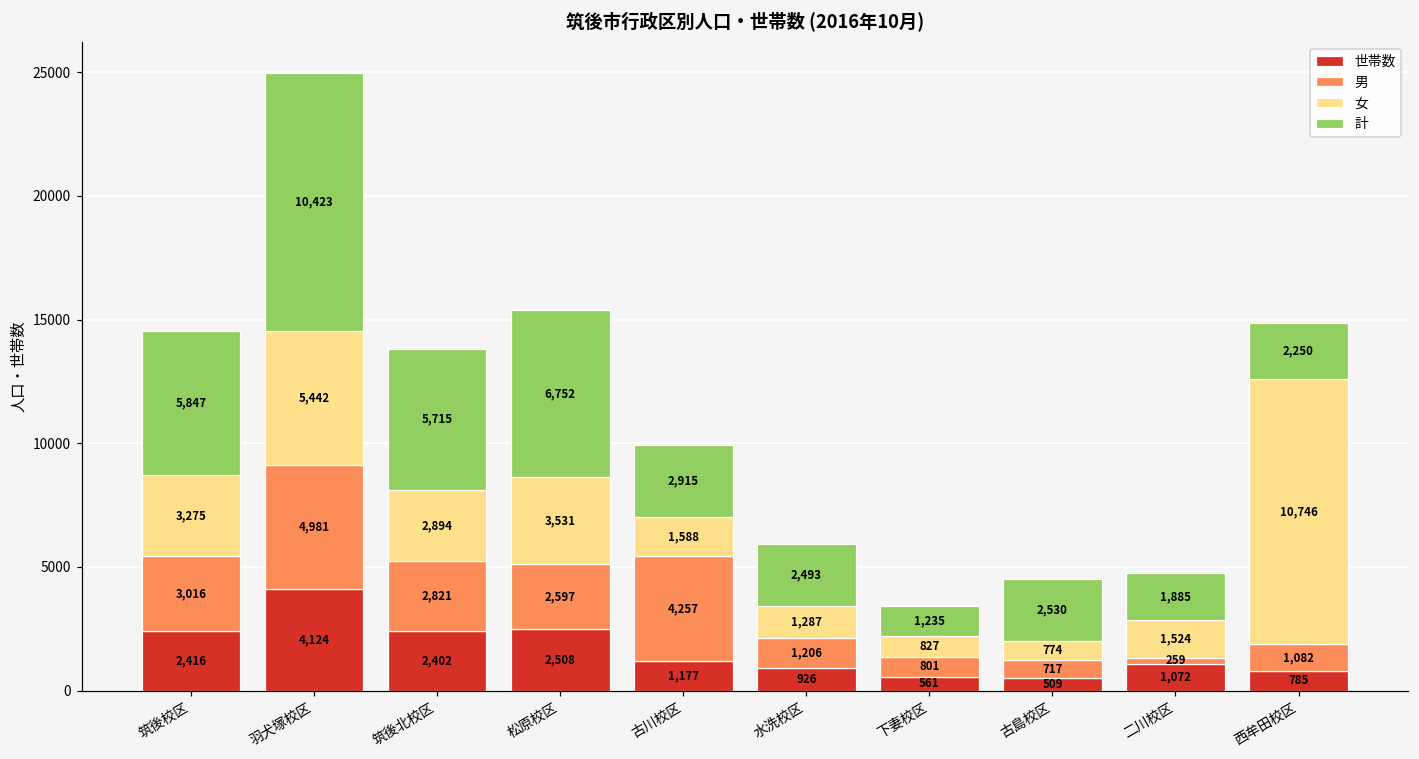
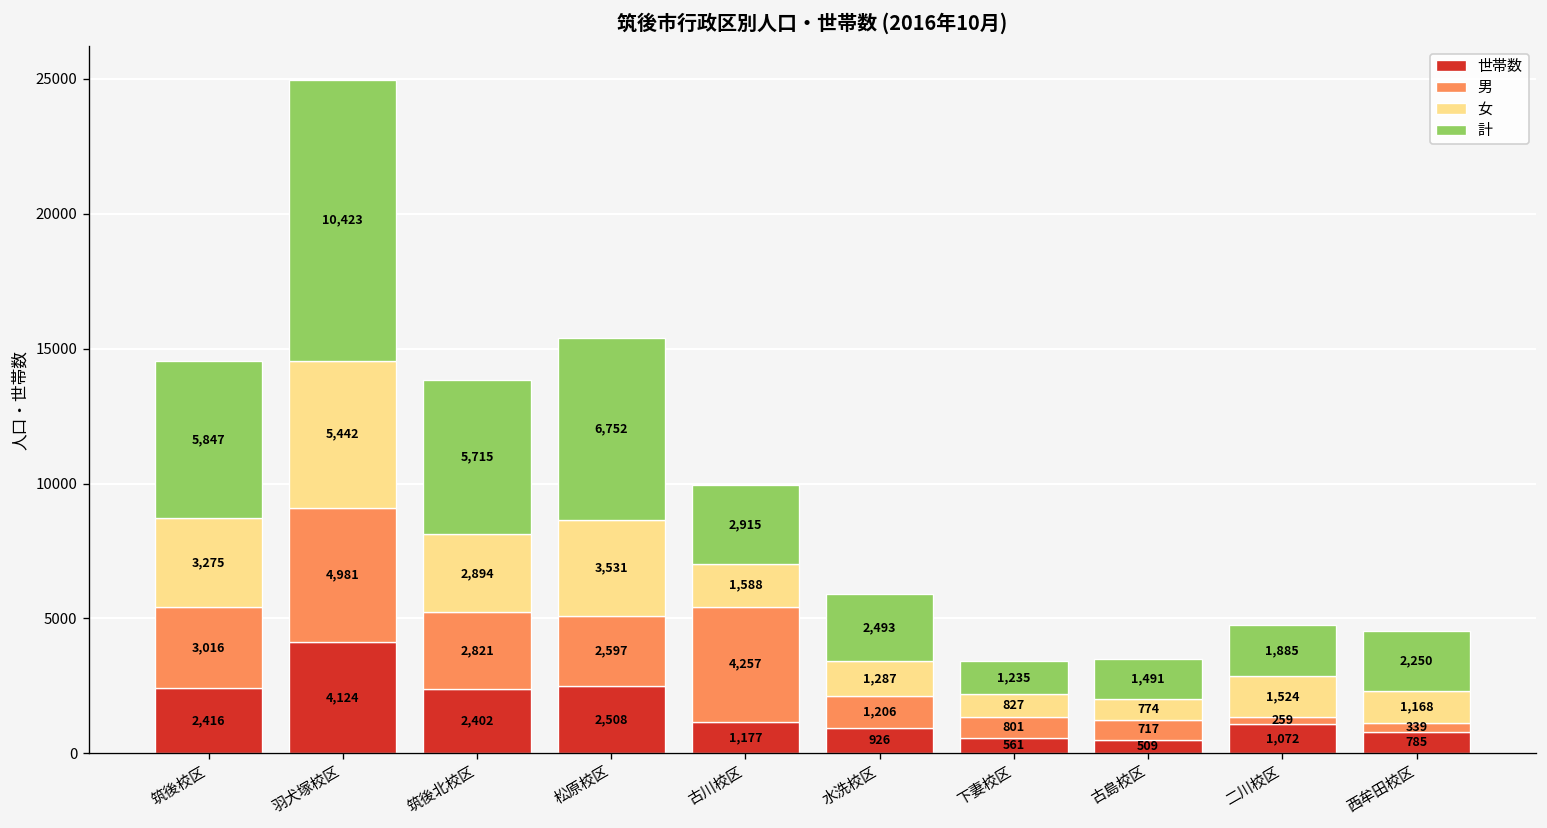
  {
    "世帯数": {
      "筑後校区": "2,416",
      "羽犬塚校区": "4,124",
      "筑後北校区": "2,402",
      "松原校区": "2,508",
      "古川校区": "1,177",
      "水洗校区": "926",
      "下妻校区": "561",
      "古島校区": "509",
      "二川校区": "1,072",
      "西牟田校区": "785"
    },
    "男": {
      "筑後校区": "3,016",
      "羽犬塚校区": "4,981",
      "筑後北校区": "2,821",
      "松原校区": "2,597",
      "古川校区": "4,257",
      "水洗校区": "1,206",
      "下妻校区": "801",
      "古島校区": "717",
      "二川校区": "259",
-     "西牟田校区": "1,082"
+     "西牟田校区": "339"
    },
    "女": {
      "筑後校区": "3,275",
      "羽犬塚校区": "5,442",
      "筑後北校区": "2,894",
      "松原校区": "3,531",
      "古川校区": "1,588",
      "水洗校区": "1,287",
      "下妻校区": "827",
      "古島校区": "774",
      "二川校区": "1,524",
-     "西牟田校区": "10,746"
+     "西牟田校区": "1,168"
    },
    "計": {
      "筑後校区": "5,847",
      "羽犬塚校区": "10,423",
      "筑後北校区": "5,715",
      "松原校区": "6,752",
      "古川校区": "2,915",
      "水洗校区": "2,493",
      "下妻校区": "1,235",
-     "古島校区": "2,530",
+     "古島校区": "1,491",
      "二川校区": "1,885",
      "西牟田校区": "2,250"
    }
  }
